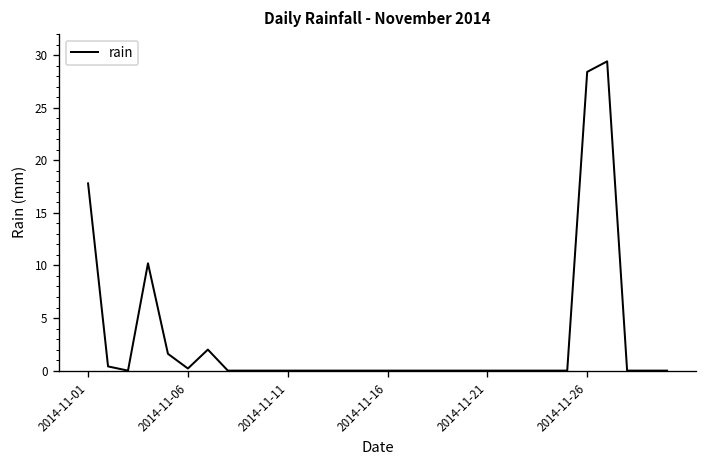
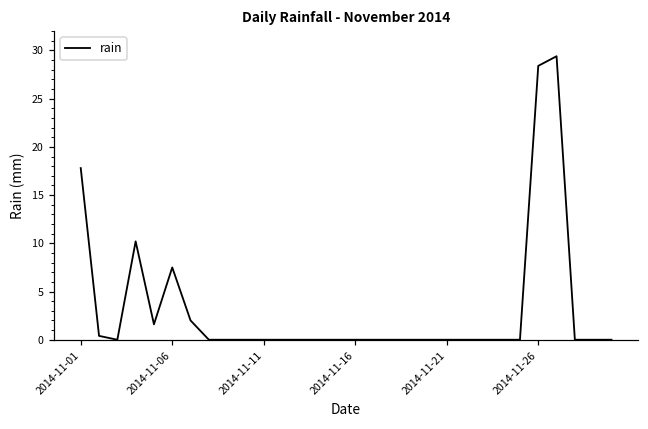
  {
    "2014-11-01": 18,
-   "2014-11-06": 0,
+   "2014-11-06": 8,
    "2014-11-11": 0,
    "2014-11-16": 0,
    "2014-11-21": 0,
    "2014-11-26": 28
  }
